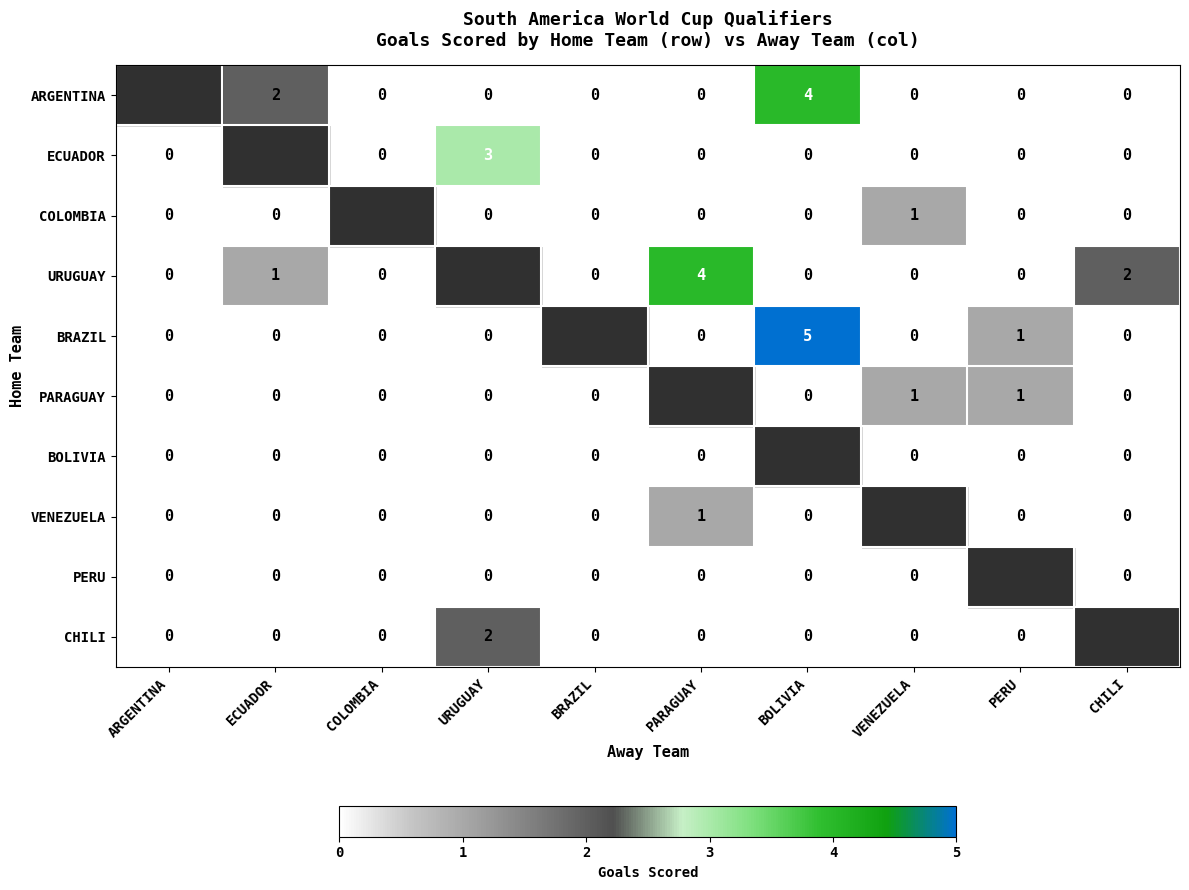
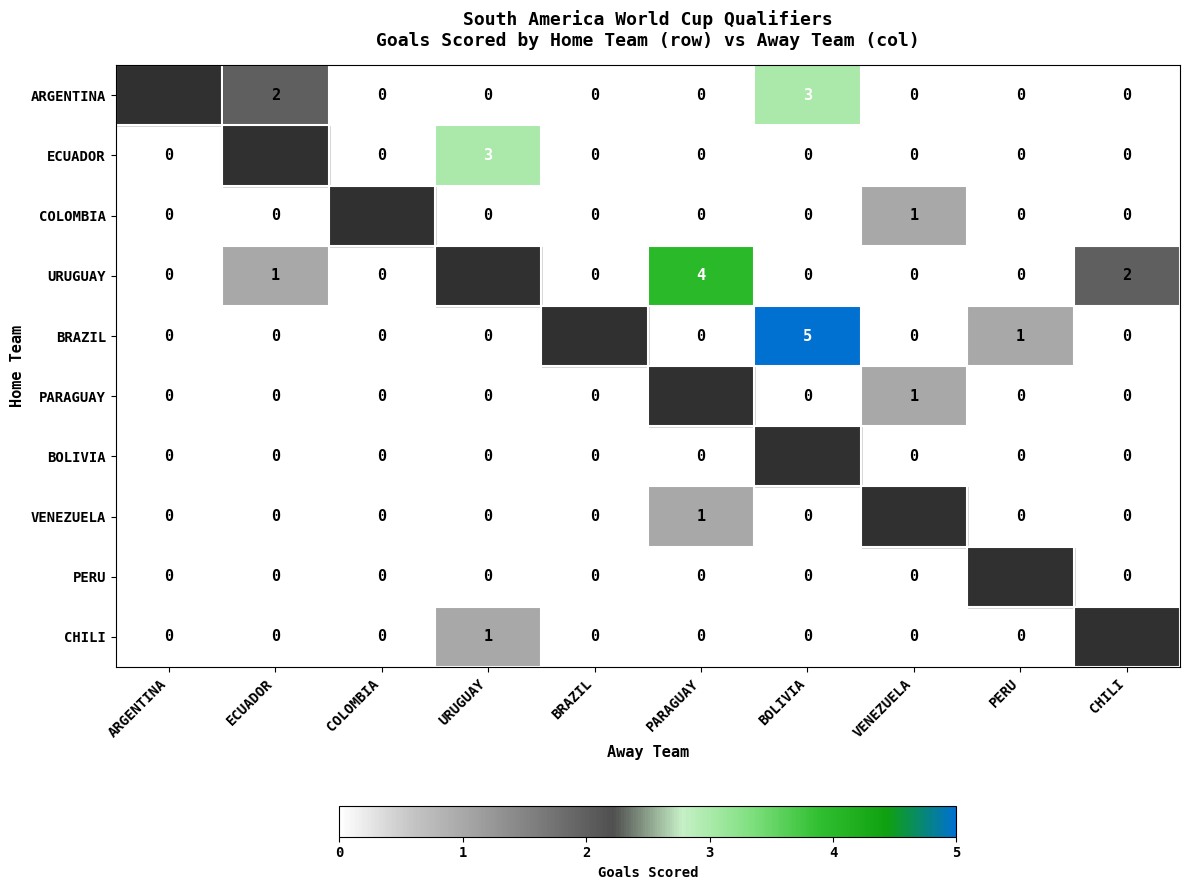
  {
    "ARGENTINA": {
      "ECUADOR": 2,
      "COLOMBIA": 0,
      "URUGUAY": 0,
      "BRAZIL": 0,
      "PARAGUAY": 0,
-     "BOLIVIA": 4,
+     "BOLIVIA": 3,
      "VENEZUELA": 0,
      "PERU": 0,
      "CHILI": 0
    },
    "ECUADOR": {
      "ARGENTINA": 0,
      "COLOMBIA": 0,
      "URUGUAY": 3,
      "BRAZIL": 0,
      "PARAGUAY": 0,
      "BOLIVIA": 0,
      "VENEZUELA": 0,
      "PERU": 0,
      "CHILI": 0
    },
    "COLOMBIA": {
      "ARGENTINA": 0,
      "ECUADOR": 0,
      "URUGUAY": 0,
      "BRAZIL": 0,
      "PARAGUAY": 0,
      "BOLIVIA": 0,
      "VENEZUELA": 1,
      "PERU": 0,
      "CHILI": 0
    },
    "URUGUAY": {
      "ARGENTINA": 0,
      "ECUADOR": 1,
      "COLOMBIA": 0,
      "BRAZIL": 0,
      "PARAGUAY": 4,
      "BOLIVIA": 0,
      "VENEZUELA": 0,
      "PERU": 0,
      "CHILI": 2
    },
    "BRAZIL": {
      "ARGENTINA": 0,
      "ECUADOR": 0,
      "COLOMBIA": 0,
      "URUGUAY": 0,
      "PARAGUAY": 0,
      "BOLIVIA": 5,
      "VENEZUELA": 0,
      "PERU": 1,
      "CHILI": 0
    },
    "PARAGUAY": {
      "ARGENTINA": 0,
      "ECUADOR": 0,
      "COLOMBIA": 0,
      "URUGUAY": 0,
      "BRAZIL": 0,
      "BOLIVIA": 0,
      "VENEZUELA": 1,
-     "PERU": 1,
+     "PERU": 0,
      "CHILI": 0
    },
    "BOLIVIA": {
      "ARGENTINA": 0,
      "ECUADOR": 0,
      "COLOMBIA": 0,
      "URUGUAY": 0,
      "BRAZIL": 0,
      "PARAGUAY": 0,
      "VENEZUELA": 0,
      "PERU": 0,
      "CHILI": 0
    },
    "VENEZUELA": {
      "ARGENTINA": 0,
      "ECUADOR": 0,
      "COLOMBIA": 0,
      "URUGUAY": 0,
      "BRAZIL": 0,
      "PARAGUAY": 1,
      "BOLIVIA": 0,
      "PERU": 0,
      "CHILI": 0
    },
    "PERU": {
      "ARGENTINA": 0,
      "ECUADOR": 0,
      "COLOMBIA": 0,
      "URUGUAY": 0,
      "BRAZIL": 0,
      "PARAGUAY": 0,
      "BOLIVIA": 0,
      "VENEZUELA": 0,
      "CHILI": 0
    },
    "CHILI": {
      "ARGENTINA": 0,
      "ECUADOR": 0,
      "COLOMBIA": 0,
-     "URUGUAY": 2,
+     "URUGUAY": 1,
      "BRAZIL": 0,
      "PARAGUAY": 0,
      "BOLIVIA": 0,
      "VENEZUELA": 0,
      "PERU": 0
    }
  }
